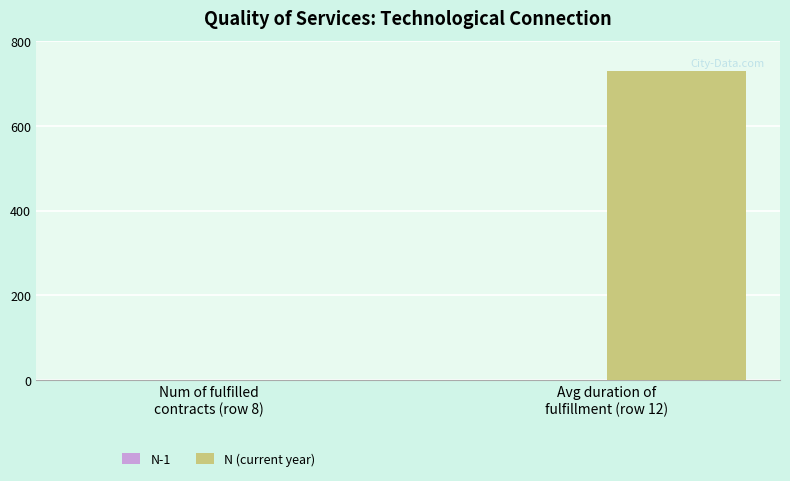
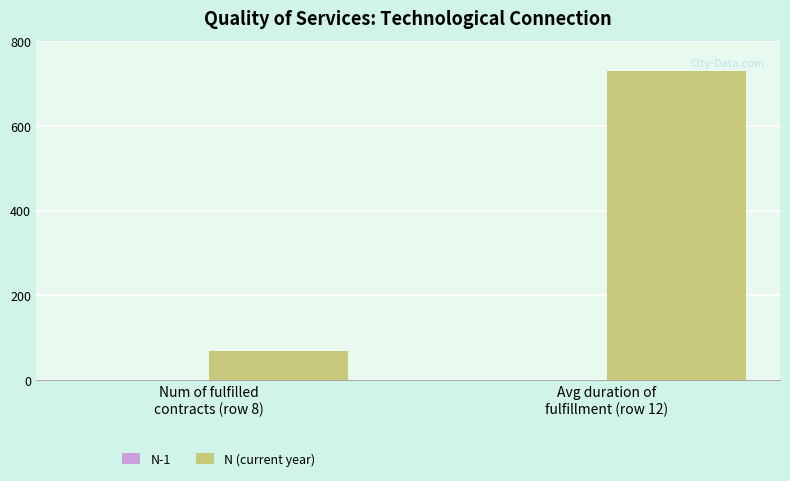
  {
    "N-1": {
      "Num of fulfilled contracts (row 8)": 0,
      "Avg duration of fulfillment (row 12)": 0
    },
    "N (current year)": {
-     "Num of fulfilled contracts (row 8)": 0,
+     "Num of fulfilled contracts (row 8)": 70,
      "Avg duration of fulfillment (row 12)": 730
    }
  }
